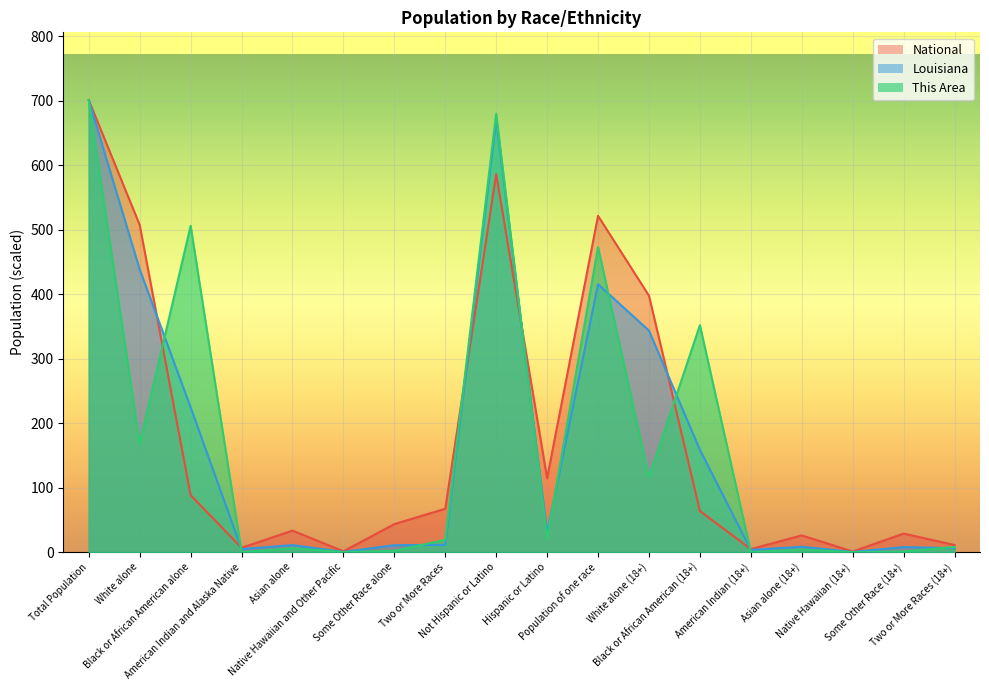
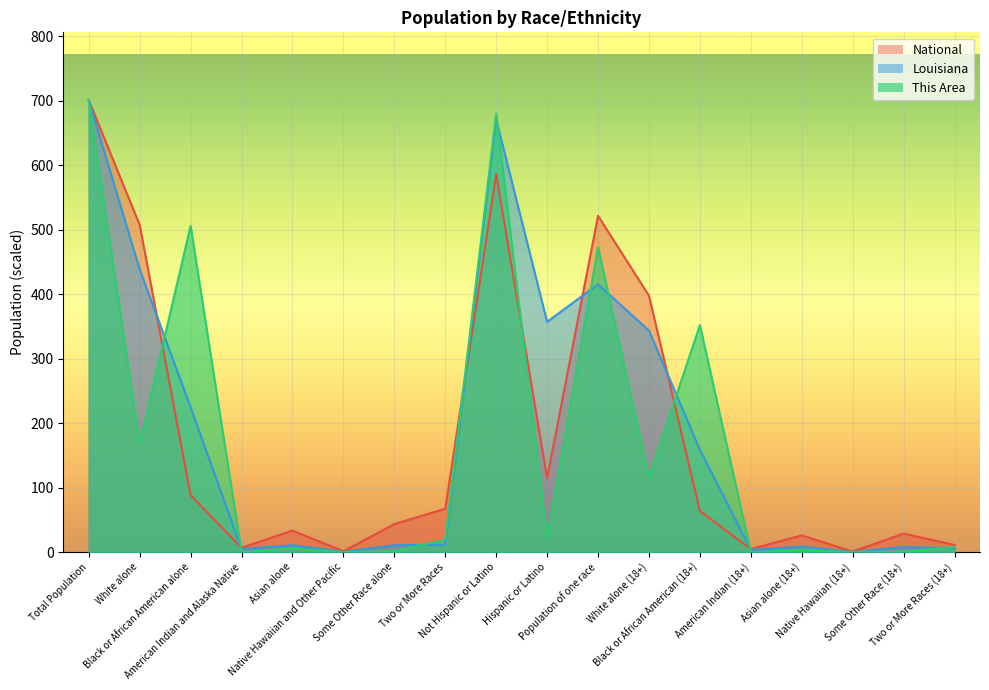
  {
    "National": {
      "White alone": 510,
      "Black or African American alone": 90,
      "Asian alone": 30,
      "Some Other Race alone": 40,
      "Two or More Races": 70,
      "Not Hispanic or Latino": 590,
      "Hispanic or Latino": 110,
      "Population of one race": 520,
      "White alone (18+)": 400,
      "Black or African American (18+)": 60,
      "Asian alone (18+)": 30,
      "Some Other Race (18+)": 30
    },
    "Louisiana": {
      "White alone": 440,
      "Black or African American alone": 220,
      "Asian alone": 10,
      "Some Other Race alone": 10,
      "Two or More Races": 10,
      "Not Hispanic or Latino": 670,
-     "Hispanic or Latino": 30,
+     "Hispanic or Latino": 360,
      "Population of one race": 420,
      "White alone (18+)": 340,
      "Black or African American (18+)": 160,
      "Asian alone (18+)": 10,
      "Some Other Race (18+)": 10
    },
    "This Area": {
      "White alone": 170,
      "Black or African American alone": 510,
      "American Indian and Alaska Native": 0,
      "Asian alone": 10,
      "Some Other Race alone": 0,
      "Two or More Races": 20,
      "Not Hispanic or Latino": 680,
      "Hispanic or Latino": 20,
      "Population of one race": 470,
      "White alone (18+)": 120,
      "Black or African American (18+)": 350,
      "Asian alone (18+)": 0,
      "Some Other Race (18+)": 0
    }
  }
